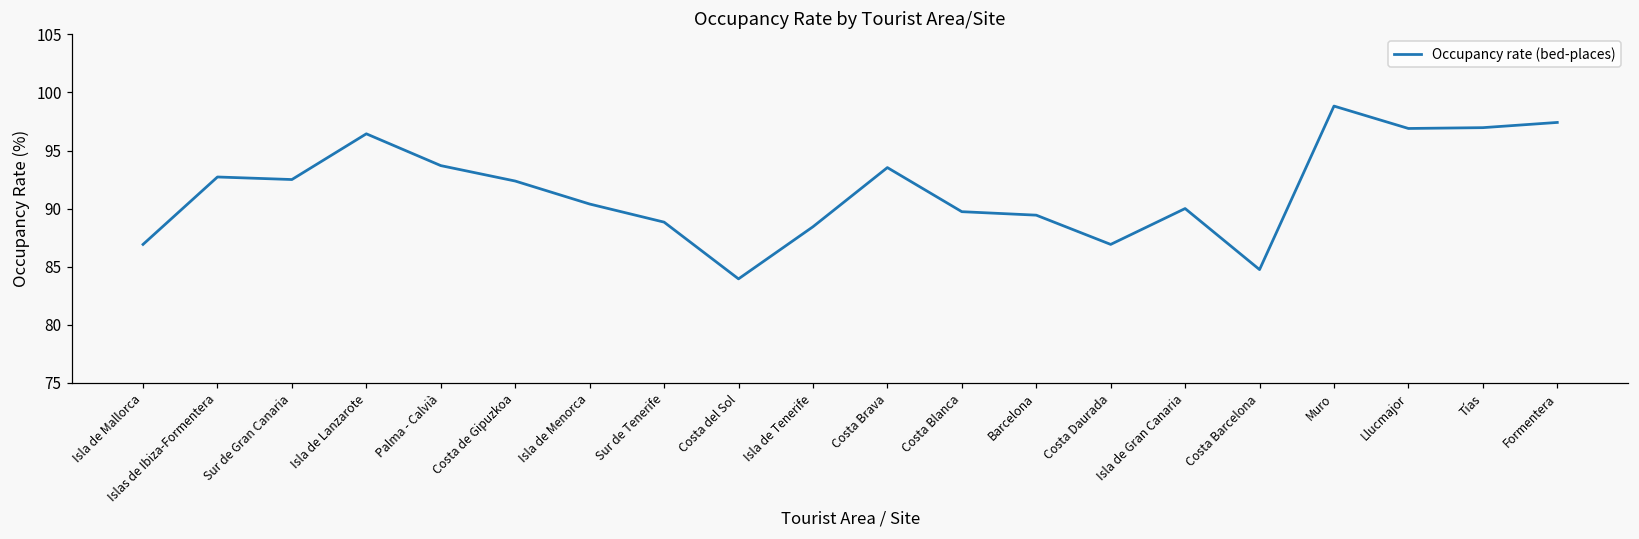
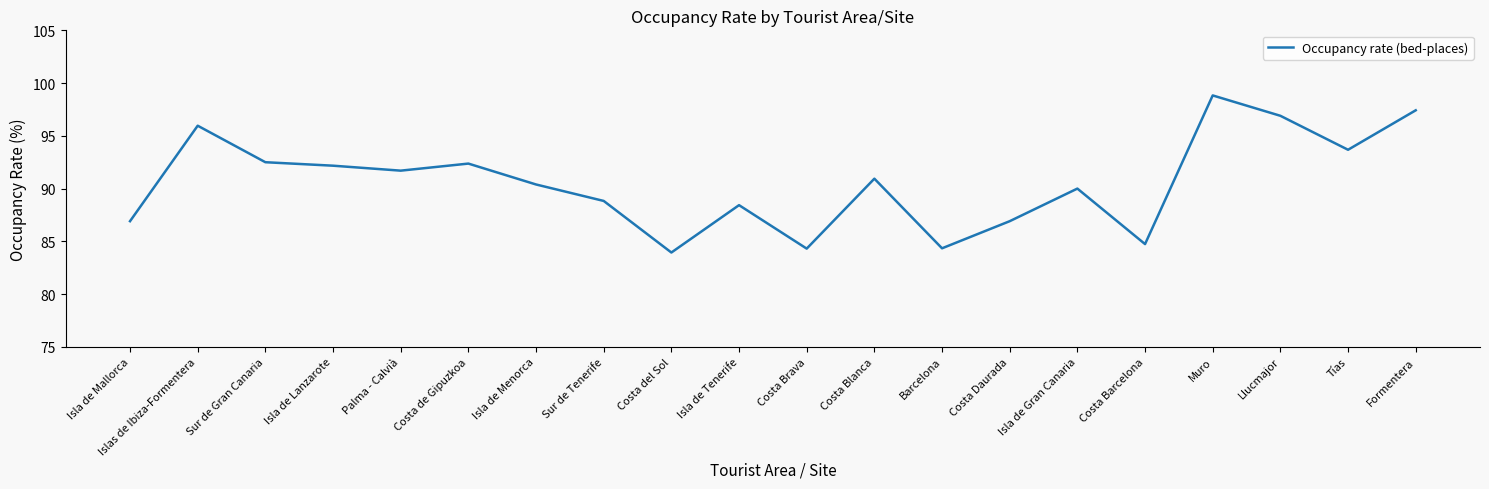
  {
    "Isla de Mallorca": 86.9,
-   "Islas de Ibiza-Formentera": 92.7,
+   "Islas de Ibiza-Formentera": 96.0,
    "Sur de Gran Canaria": 92.5,
-   "Isla de Lanzarote": 96.4,
-   "Palma - Calvià": 93.7,
+   "Isla de Lanzarote": 92.2,
+   "Palma - Calvià": 91.7,
    "Costa de Gipuzkoa": 92.4,
    "Isla de Menorca": 90.4,
    "Sur de Tenerife": 88.8,
    "Costa del Sol": 83.9,
    "Isla de Tenerife": 88.4,
-   "Costa Brava": 93.5,
-   "Costa Blanca": 89.7,
-   "Barcelona": 89.4,
+   "Costa Brava": 84.3,
+   "Costa Blanca": 90.9,
+   "Barcelona": 84.3,
    "Costa Daurada": 86.9,
    "Isla de Gran Canaria": 90.0,
    "Costa Barcelona": 84.7,
    "Muro": 98.8,
    "Llucmajor": 96.9,
-   "Tías": 97.0,
+   "Tías": 93.7,
    "Formentera": 97.4
  }
